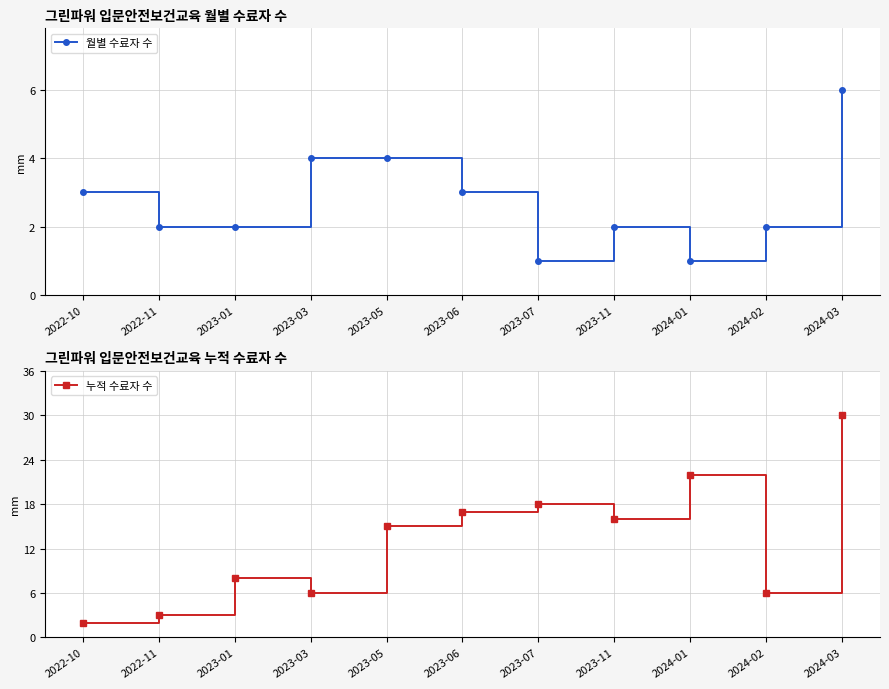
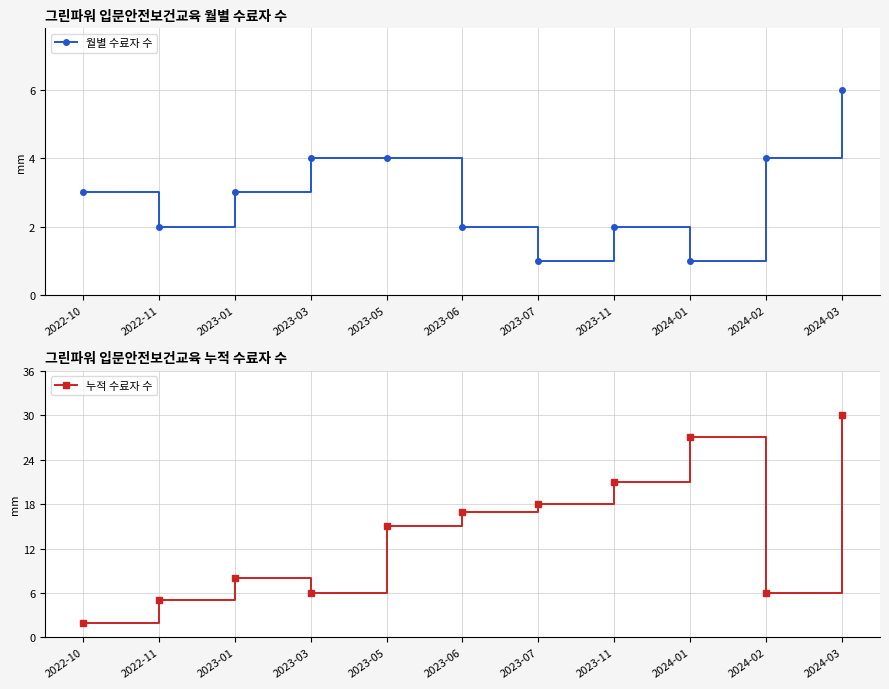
  {
    "그린파워 입문안전보건교육 월별 수료자 수": {
      "2022-10": 3,
      "2022-11": 2,
-     "2023-01": 2,
+     "2023-01": 3,
      "2023-03": 4,
      "2023-05": 4,
-     "2023-06": 3,
+     "2023-06": 2,
      "2023-07": 1,
      "2023-11": 2,
      "2024-01": 1,
-     "2024-02": 2,
+     "2024-02": 4,
      "2024-03": 6
    },
    "그린파워 입문안전보건교육 누적 수료자 수": {
      "2022-10": 2,
-     "2022-11": 3,
+     "2022-11": 5,
      "2023-01": 8,
      "2023-03": 6,
      "2023-05": 15,
      "2023-06": 17,
      "2023-07": 18,
-     "2023-11": 16,
-     "2024-01": 22,
+     "2023-11": 21,
+     "2024-01": 27,
      "2024-02": 6,
      "2024-03": 30
    }
  }
